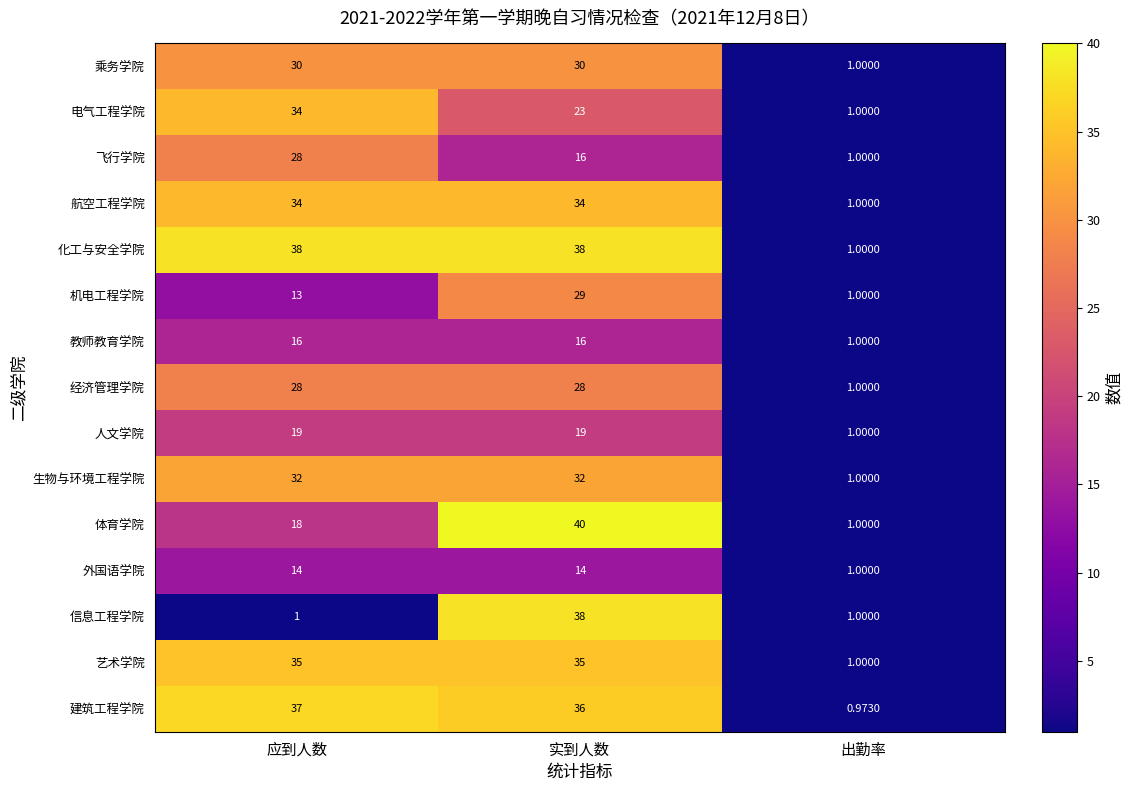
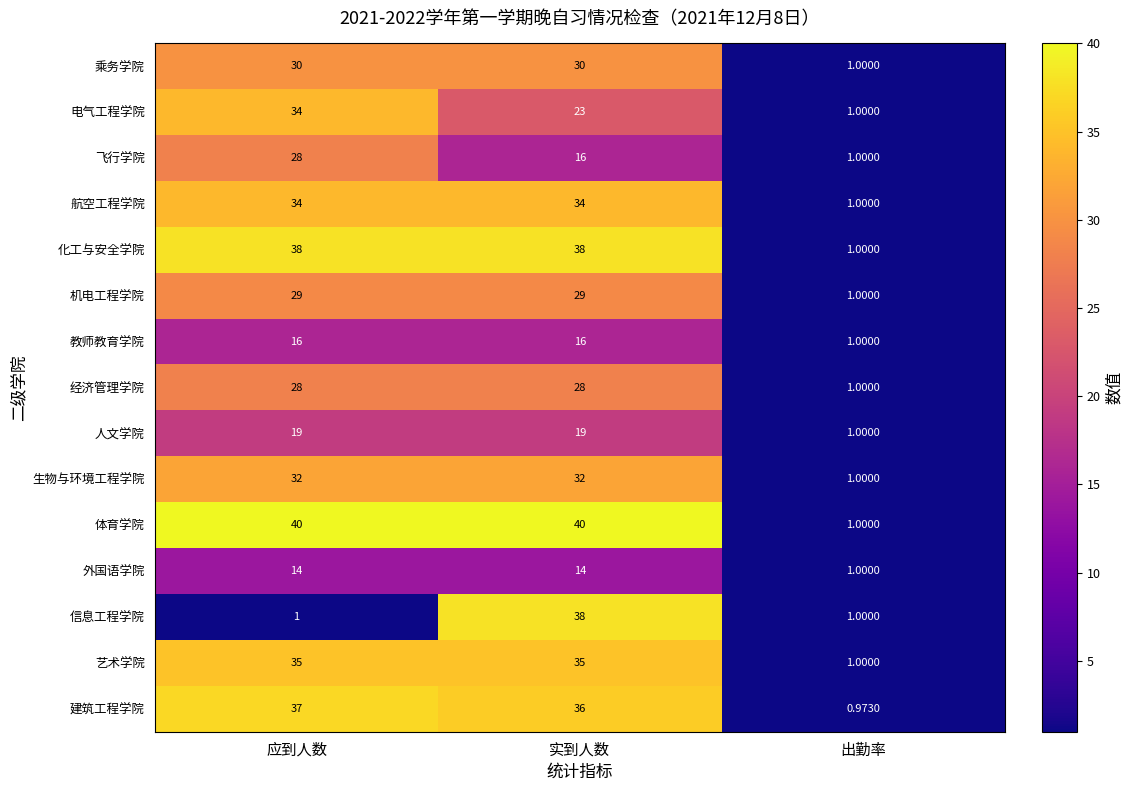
  {
    "乘务学院": {
      "应到人数": 30,
      "实到人数": 30,
      "出勤率": 1.0000
    },
    "电气工程学院": {
      "应到人数": 34,
      "实到人数": 23,
      "出勤率": 1.0000
    },
    "飞行学院": {
      "应到人数": 28,
      "实到人数": 16,
      "出勤率": 1.0000
    },
    "航空工程学院": {
      "应到人数": 34,
      "实到人数": 34,
      "出勤率": 1.0000
    },
    "化工与安全学院": {
      "应到人数": 38,
      "实到人数": 38,
      "出勤率": 1.0000
    },
    "机电工程学院": {
-     "应到人数": 13,
+     "应到人数": 29,
      "实到人数": 29,
      "出勤率": 1.0000
    },
    "教师教育学院": {
      "应到人数": 16,
      "实到人数": 16,
      "出勤率": 1.0000
    },
    "经济管理学院": {
      "应到人数": 28,
      "实到人数": 28,
      "出勤率": 1.0000
    },
    "人文学院": {
      "应到人数": 19,
      "实到人数": 19,
      "出勤率": 1.0000
    },
    "生物与环境工程学院": {
      "应到人数": 32,
      "实到人数": 32,
      "出勤率": 1.0000
    },
    "体育学院": {
-     "应到人数": 18,
+     "应到人数": 40,
      "实到人数": 40,
      "出勤率": 1.0000
    },
    "外国语学院": {
      "应到人数": 14,
      "实到人数": 14,
      "出勤率": 1.0000
    },
    "信息工程学院": {
      "应到人数": 1,
      "实到人数": 38,
      "出勤率": 1.0000
    },
    "艺术学院": {
      "应到人数": 35,
      "实到人数": 35,
      "出勤率": 1.0000
    },
    "建筑工程学院": {
      "应到人数": 37,
      "实到人数": 36,
      "出勤率": 0.9730
    }
  }
